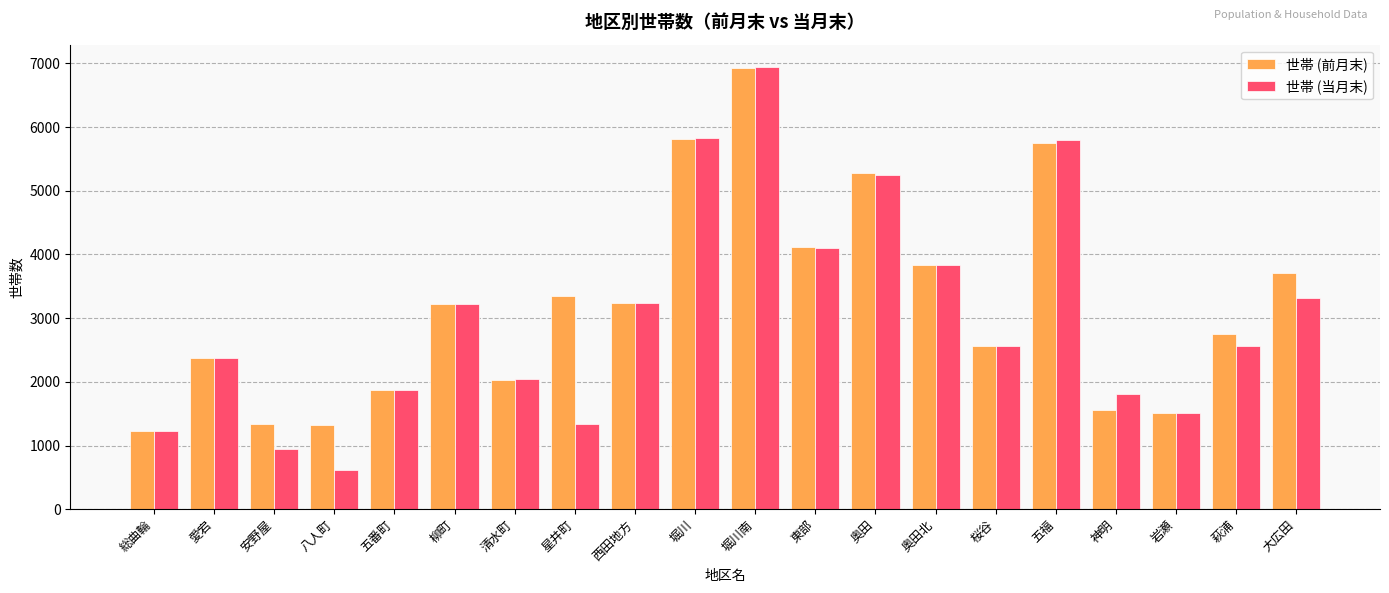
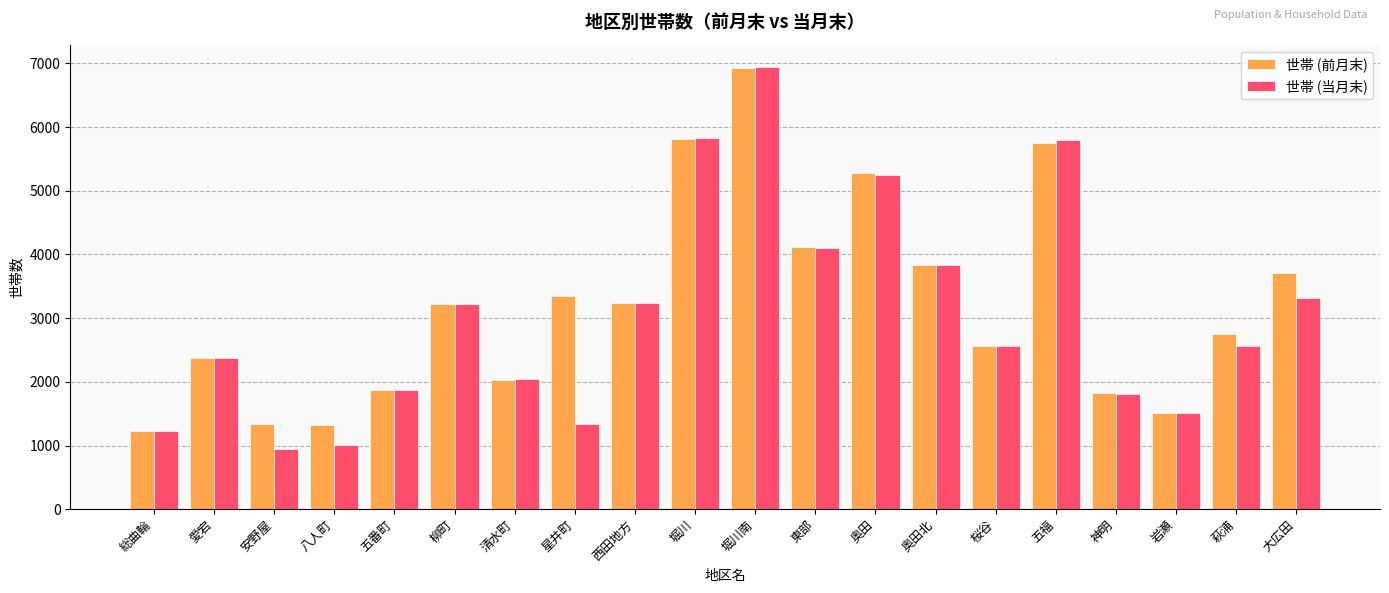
  {
    "世帯 (前月末)": {
      "総曲輪": 1200,
      "愛宕": 2400,
      "安野屋": 1300,
      "八人町": 1300,
      "五番町": 1900,
      "柳町": 3200,
      "清水町": 2000,
      "星井町": 3300,
      "西田地方": 3200,
      "堀川": 5800,
      "堀川南": 6900,
      "東部": 4100,
      "奥田": 5300,
      "奥田北": 3800,
      "桜谷": 2600,
      "五福": 5800,
-     "神明": 1600,
+     "神明": 1800,
      "岩瀬": 1500,
      "萩浦": 2700,
      "大広田": 3700
    },
    "世帯 (当月末)": {
      "総曲輪": 1200,
      "愛宕": 2400,
      "安野屋": 900,
-     "八人町": 600,
+     "八人町": 1000,
      "五番町": 1900,
      "柳町": 3200,
      "清水町": 2000,
      "星井町": 1300,
      "西田地方": 3200,
      "堀川": 5800,
      "堀川南": 6900,
      "東部": 4100,
      "奥田": 5300,
      "奥田北": 3800,
      "桜谷": 2600,
      "五福": 5800,
      "神明": 1800,
      "岩瀬": 1500,
      "萩浦": 2600,
      "大広田": 3300
    }
  }
